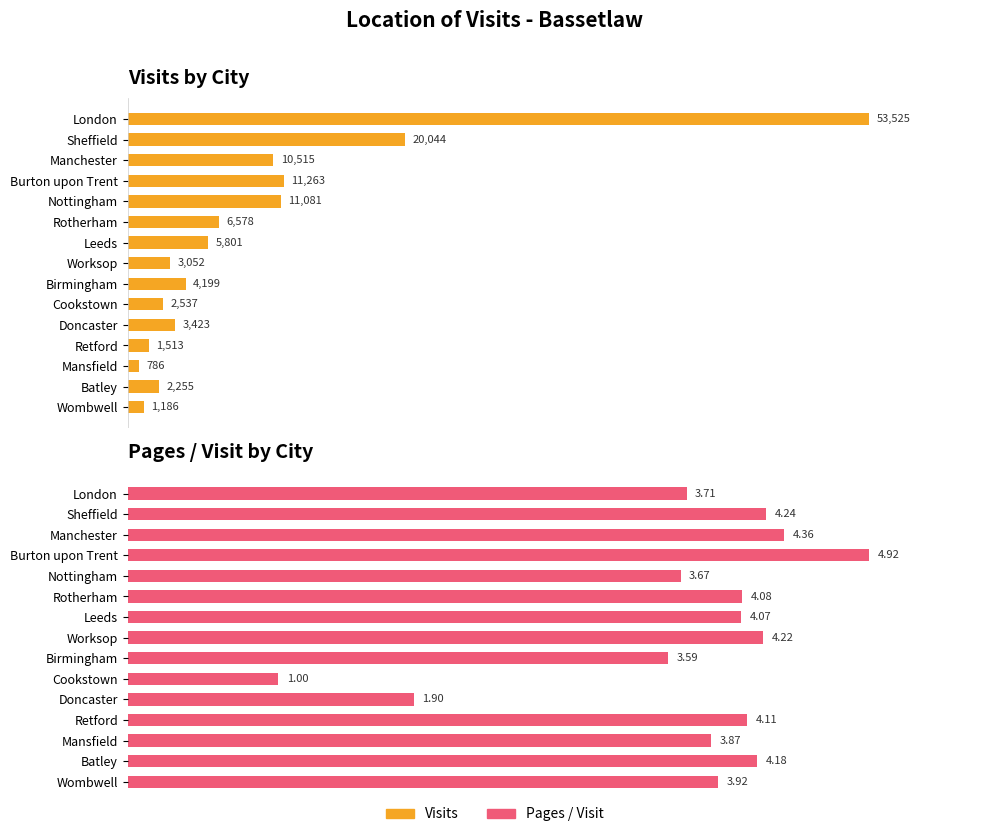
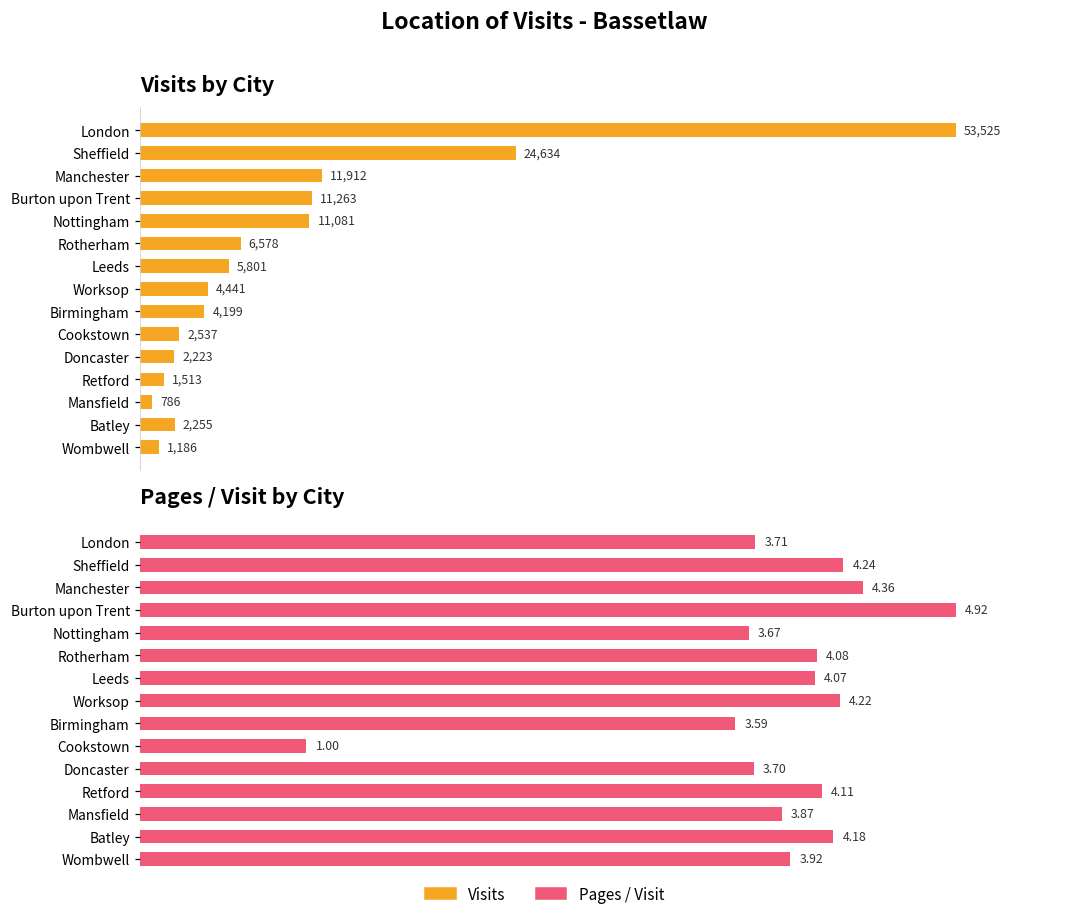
  {
    "Visits by City": {
      "London": "53,525",
-     "Sheffield": "20,044",
-     "Manchester": "10,515",
+     "Sheffield": "24,634",
+     "Manchester": "11,912",
      "Burton upon Trent": "11,263",
      "Nottingham": "11,081",
      "Rotherham": "6,578",
      "Leeds": "5,801",
-     "Worksop": "3,052",
+     "Worksop": "4,441",
      "Birmingham": "4,199",
      "Cookstown": "2,537",
-     "Doncaster": "3,423",
+     "Doncaster": "2,223",
      "Retford": "1,513",
      "Mansfield": "786",
      "Batley": "2,255",
      "Wombwell": "1,186"
    },
    "Pages / Visit by City": {
      "London": "3.71",
      "Sheffield": "4.24",
      "Manchester": "4.36",
      "Burton upon Trent": "4.92",
      "Nottingham": "3.67",
      "Rotherham": "4.08",
      "Leeds": "4.07",
      "Worksop": "4.22",
      "Birmingham": "3.59",
      "Cookstown": "1.00",
-     "Doncaster": "1.90",
+     "Doncaster": "3.70",
      "Retford": "4.11",
      "Mansfield": "3.87",
      "Batley": "4.18",
      "Wombwell": "3.92"
    }
  }
